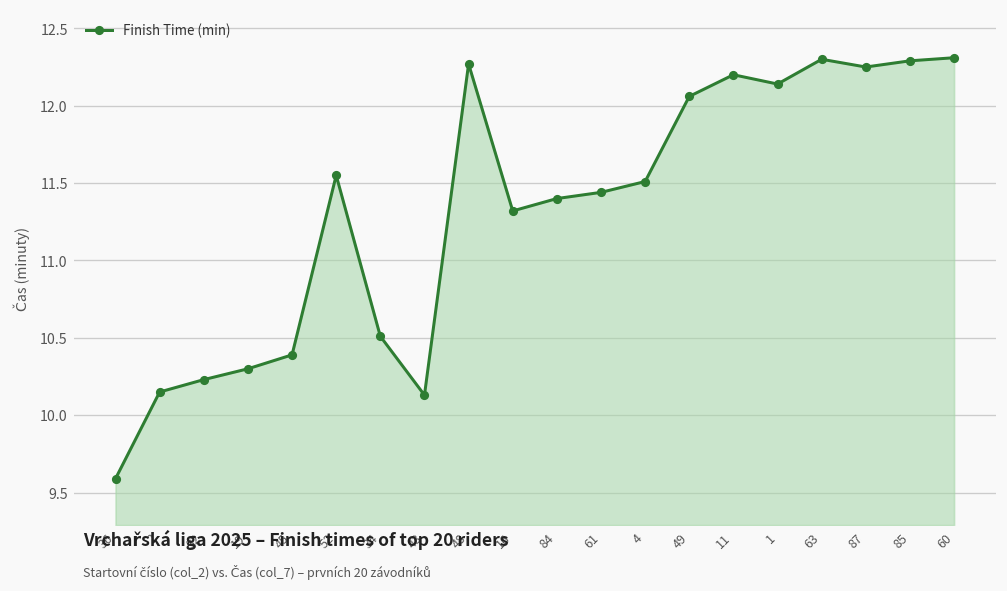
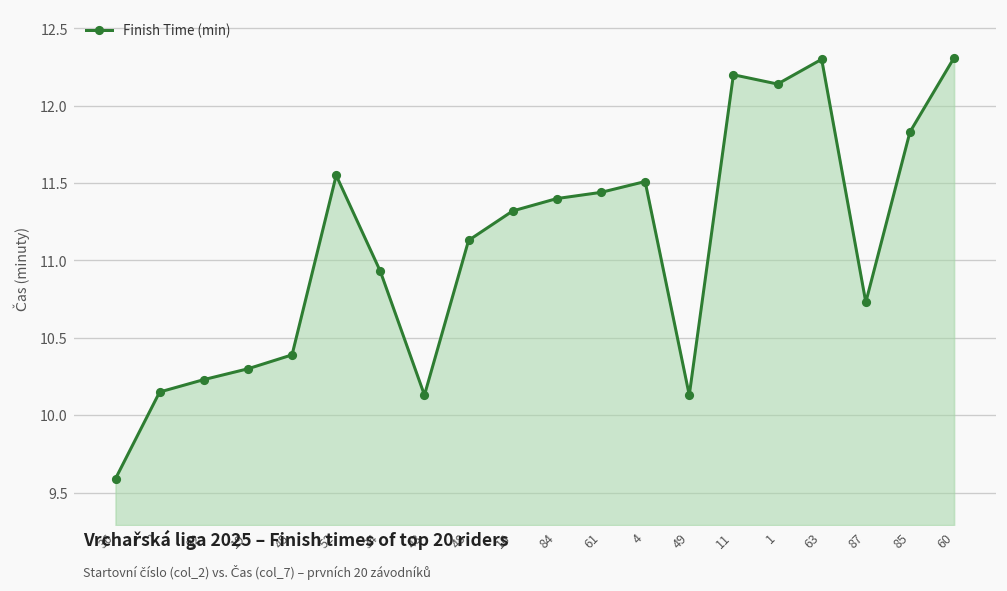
  {
    "36": 9.59,
    "2": 10.15,
    "32": 10.23,
    "19": 10.30,
    "45": 10.39,
    "52": 11.55,
-   "34": 10.51,
+   "34": 10.93,
    "43": 10.13,
-   "48": 12.27,
+   "48": 11.13,
    "16": 11.32,
    "84": 11.40,
    "61": 11.44,
    "4": 11.51,
-   "49": 12.06,
+   "49": 10.13,
    "11": 12.20,
    "1": 12.14,
    "63": 12.30,
-   "87": 12.25,
-   "85": 12.29,
+   "87": 10.73,
+   "85": 11.83,
    "60": 12.31
  }
